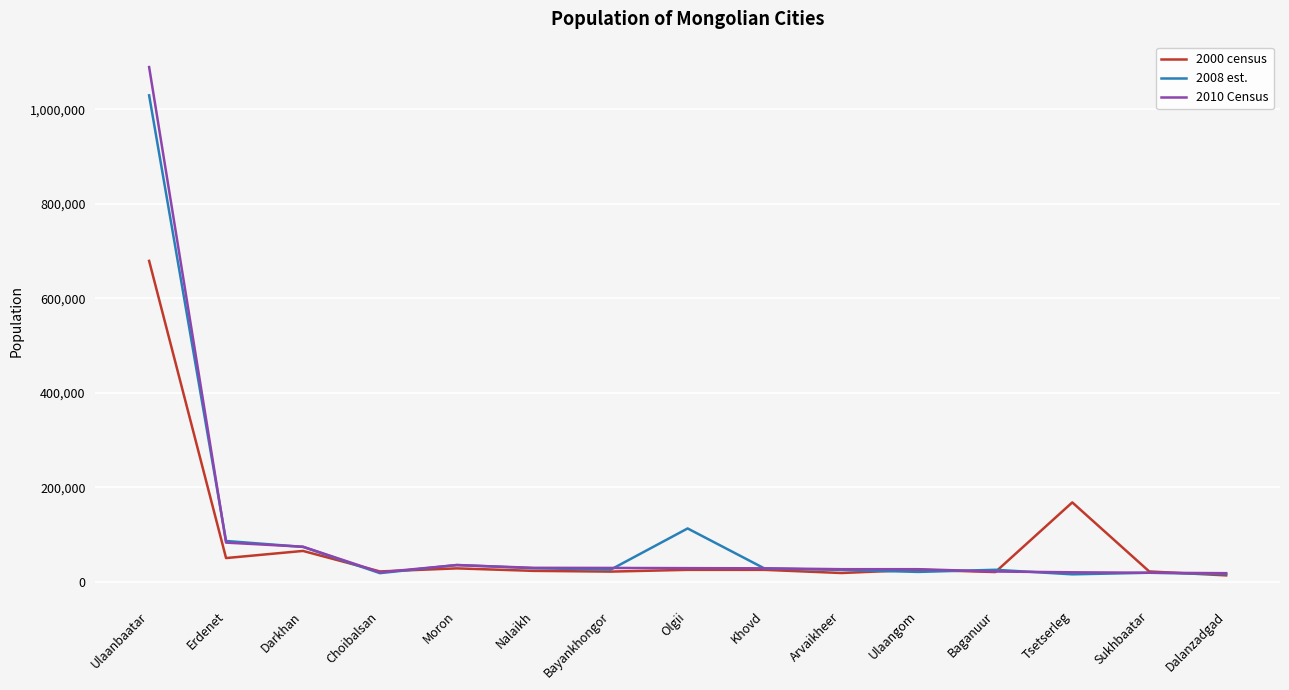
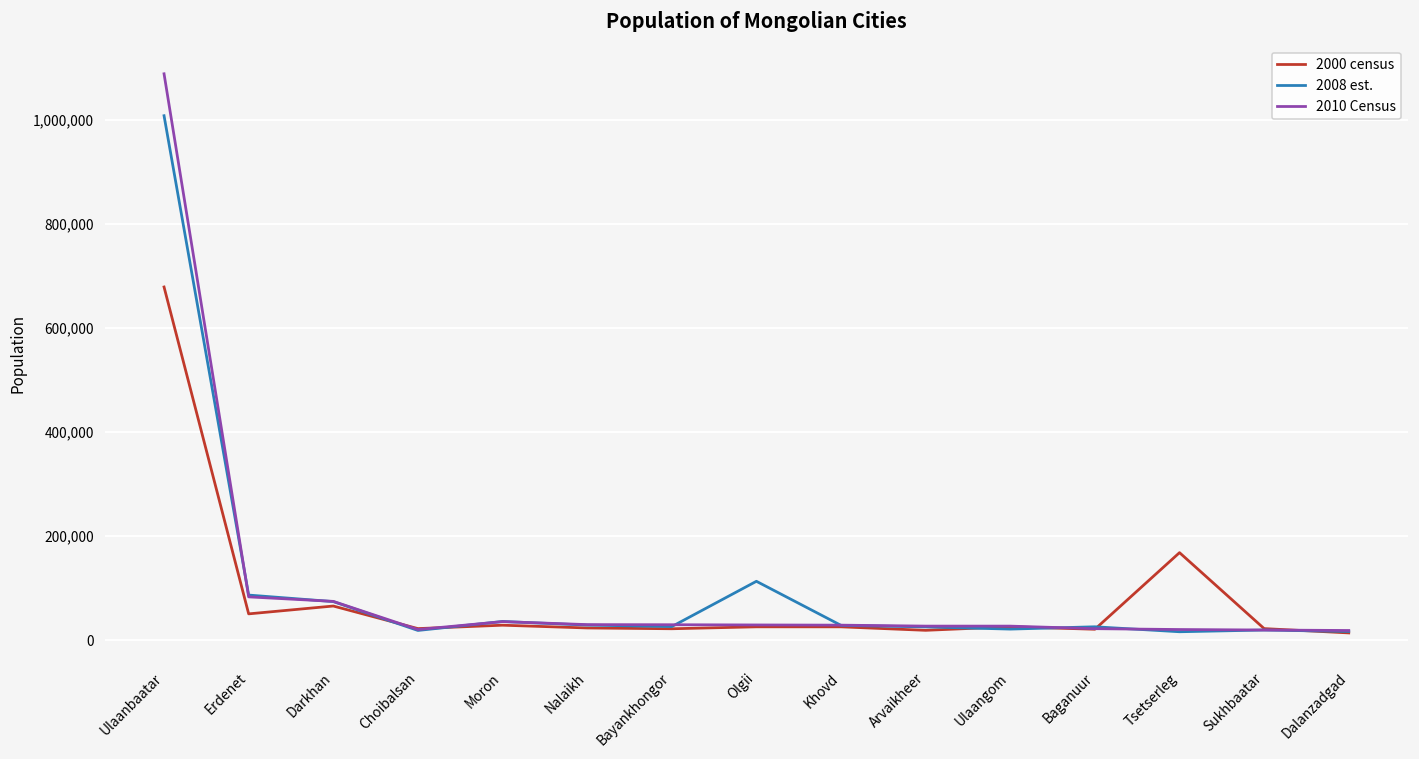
  {
    "2000 census": {
      "Ulaanbaatar": "680,000",
      "Erdenet": "50,000",
      "Darkhan": "70,000",
      "Moron": "30,000",
      "Nalaikh": "20,000",
      "Arvaikheer": "20,000",
      "Tsetserleg": "170,000"
    },
    "2008 est.": {
-     "Ulaanbaatar": "1,030,000",
+     "Ulaanbaatar": "1,010,000",
      "Olgii": "110,000"
    },
    "2010 Census": {
      "Ulaanbaatar": "1,090,000"
    }
  }
